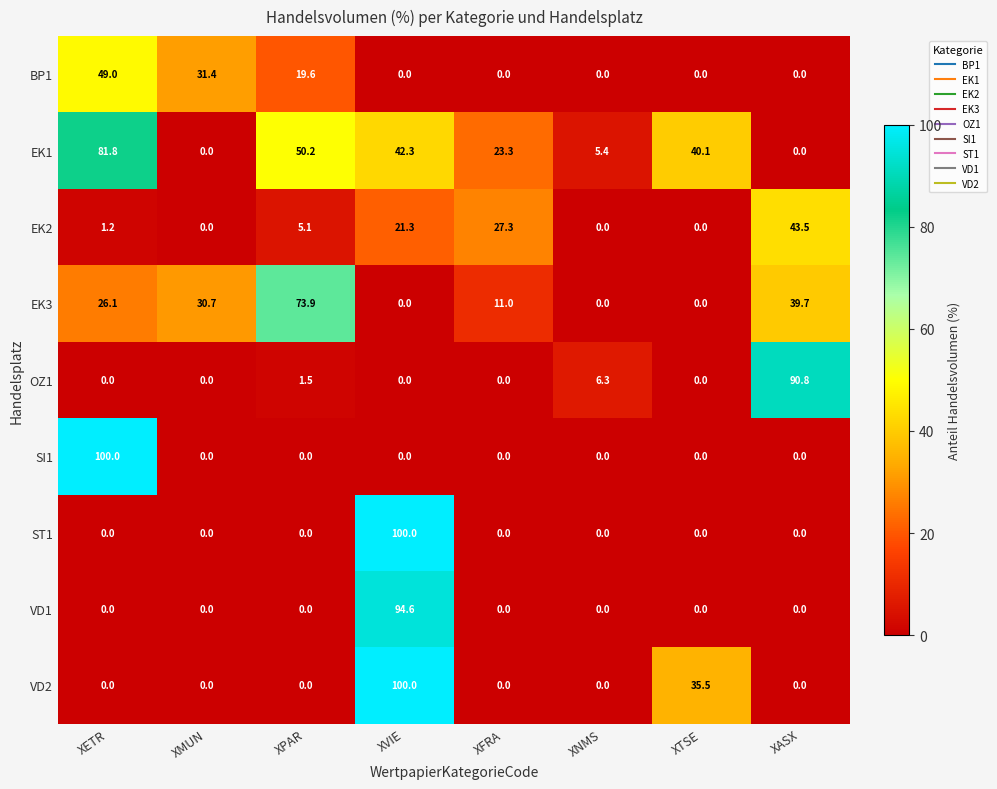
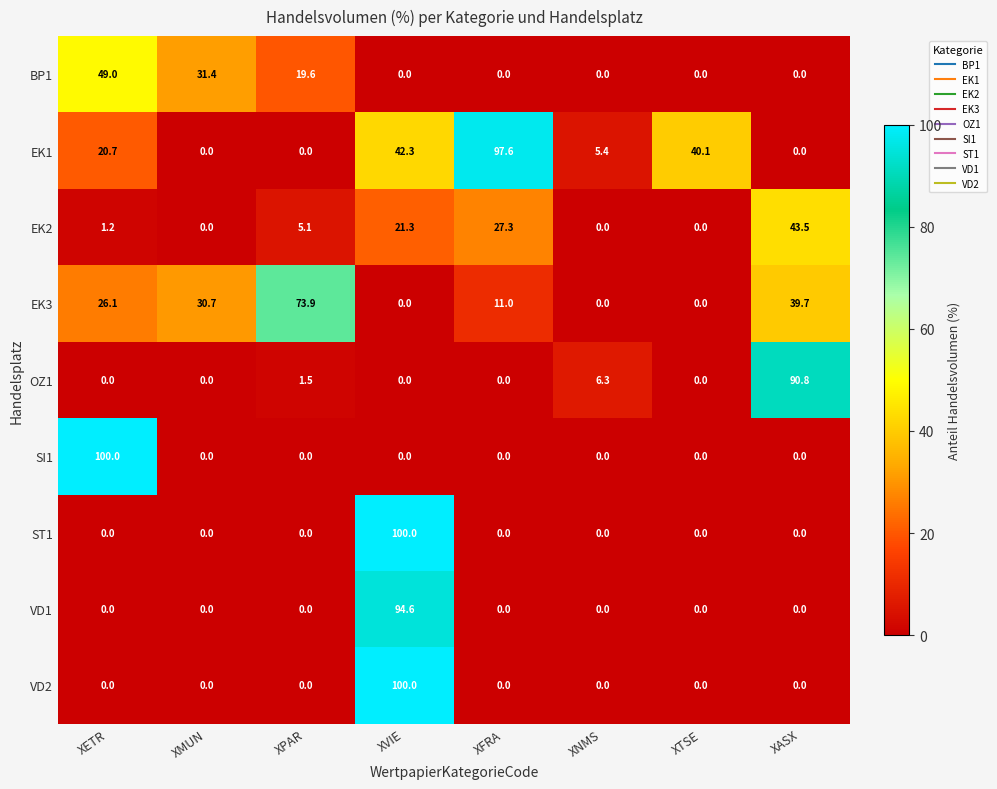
  {
    "BP1": {
      "XETR": 49.0,
      "XMUN": 31.4,
      "XPAR": 19.6,
      "XVIE": 0.0,
      "XFRA": 0.0,
      "XNMS": 0.0,
      "XTSE": 0.0,
      "XASX": 0.0
    },
    "EK1": {
-     "XETR": 81.8,
+     "XETR": 20.7,
      "XMUN": 0.0,
-     "XPAR": 50.2,
+     "XPAR": 0.0,
      "XVIE": 42.3,
-     "XFRA": 23.3,
+     "XFRA": 97.6,
      "XNMS": 5.4,
      "XTSE": 40.1,
      "XASX": 0.0
    },
    "EK2": {
      "XETR": 1.2,
      "XMUN": 0.0,
      "XPAR": 5.1,
      "XVIE": 21.3,
      "XFRA": 27.3,
      "XNMS": 0.0,
      "XTSE": 0.0,
      "XASX": 43.5
    },
    "EK3": {
      "XETR": 26.1,
      "XMUN": 30.7,
      "XPAR": 73.9,
      "XVIE": 0.0,
      "XFRA": 11.0,
      "XNMS": 0.0,
      "XTSE": 0.0,
      "XASX": 39.7
    },
    "OZ1": {
      "XETR": 0.0,
      "XMUN": 0.0,
      "XPAR": 1.5,
      "XVIE": 0.0,
      "XFRA": 0.0,
      "XNMS": 6.3,
      "XTSE": 0.0,
      "XASX": 90.8
    },
    "SI1": {
      "XETR": 100.0,
      "XMUN": 0.0,
      "XPAR": 0.0,
      "XVIE": 0.0,
      "XFRA": 0.0,
      "XNMS": 0.0,
      "XTSE": 0.0,
      "XASX": 0.0
    },
    "ST1": {
      "XETR": 0.0,
      "XMUN": 0.0,
      "XPAR": 0.0,
      "XVIE": 100.0,
      "XFRA": 0.0,
      "XNMS": 0.0,
      "XTSE": 0.0,
      "XASX": 0.0
    },
    "VD1": {
      "XETR": 0.0,
      "XMUN": 0.0,
      "XPAR": 0.0,
      "XVIE": 94.6,
      "XFRA": 0.0,
      "XNMS": 0.0,
      "XTSE": 0.0,
      "XASX": 0.0
    },
    "VD2": {
      "XETR": 0.0,
      "XMUN": 0.0,
      "XPAR": 0.0,
      "XVIE": 100.0,
      "XFRA": 0.0,
      "XNMS": 0.0,
-     "XTSE": 35.5,
+     "XTSE": 0.0,
      "XASX": 0.0
    }
  }
